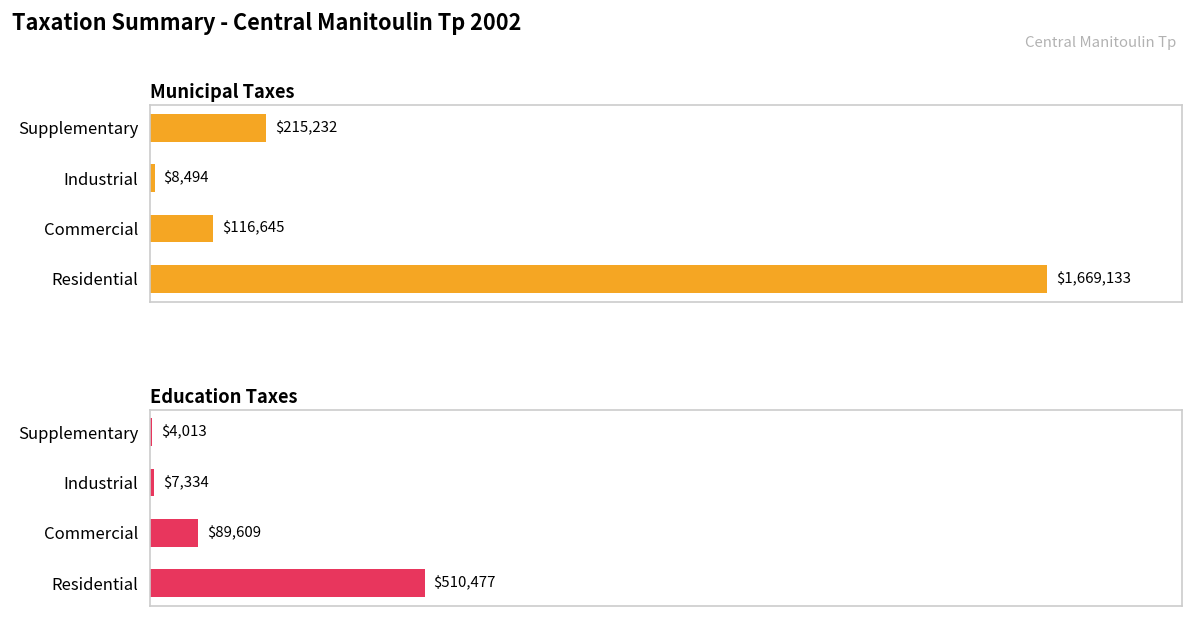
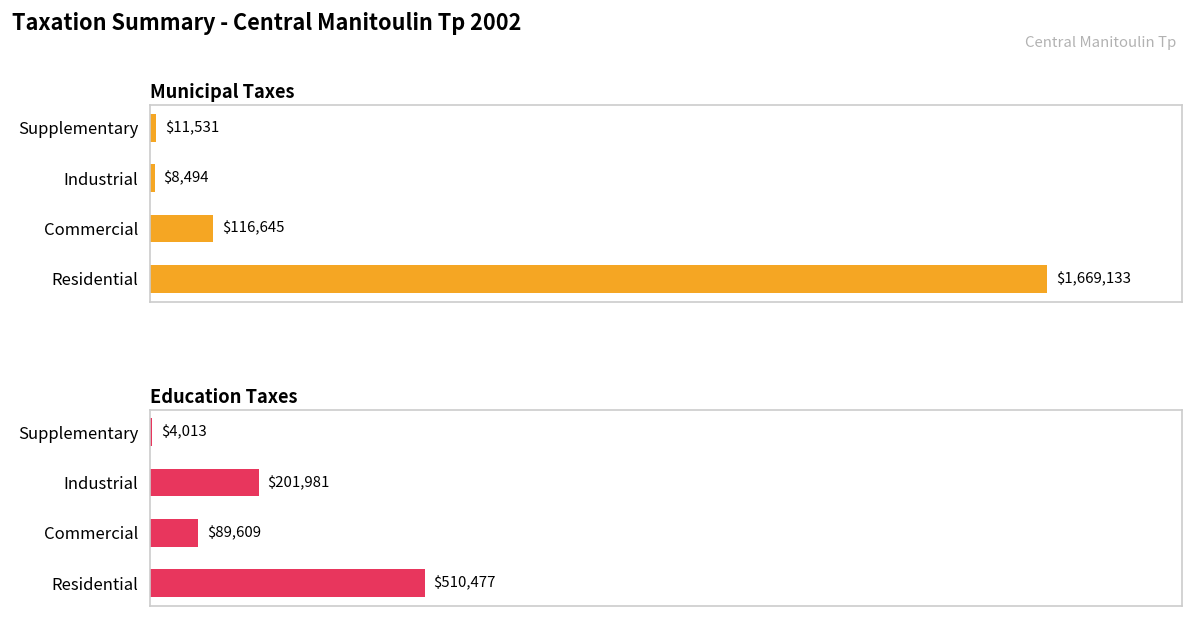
  {
    "Municipal Taxes": {
-     "Supplementary": "$215,232"
+     "Supplementary": "$11,531"
    },
    "Education Taxes": {
-     "Industrial": "$7,334"
+     "Industrial": "$201,981"
    }
  }
